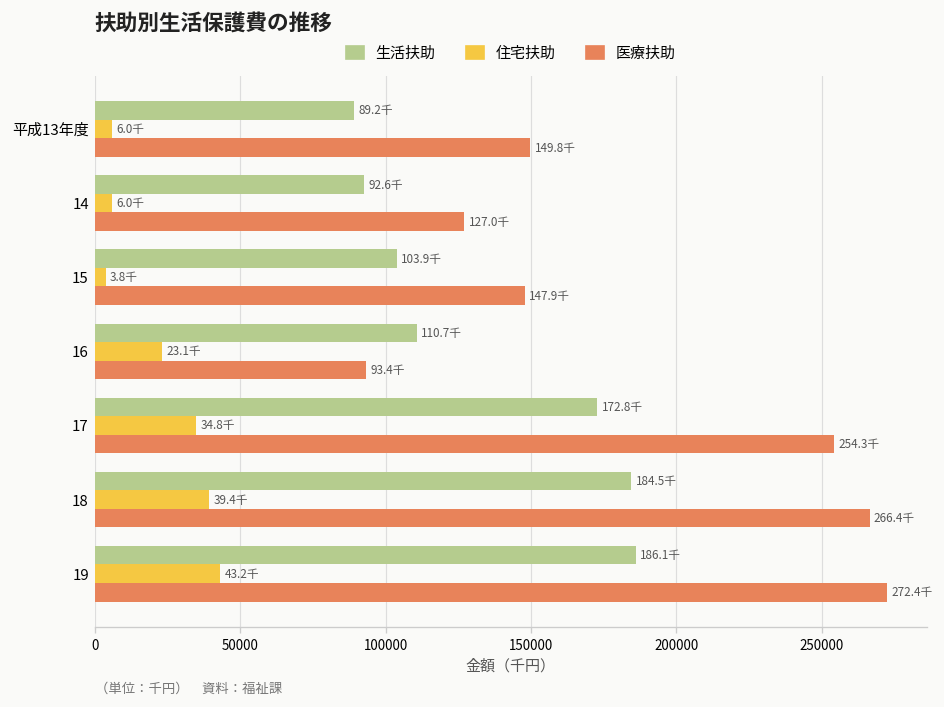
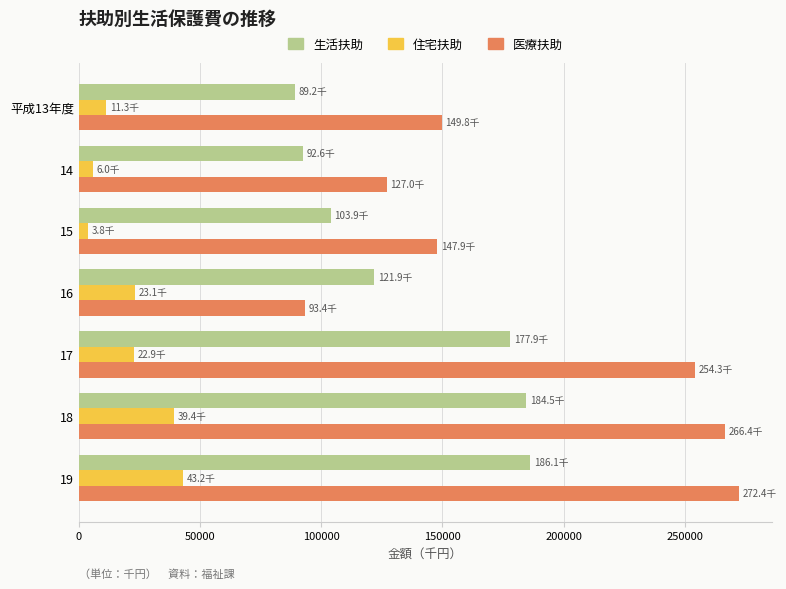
  {
    "生活扶助": {
-     "16": "110.7千",
-     "17": "172.8千"
+     "16": "121.9千",
+     "17": "177.9千"
    },
    "住宅扶助": {
-     "平成13年度": "6.0千",
-     "17": "34.8千"
+     "平成13年度": "11.3千",
+     "17": "22.9千"
    }
  }
